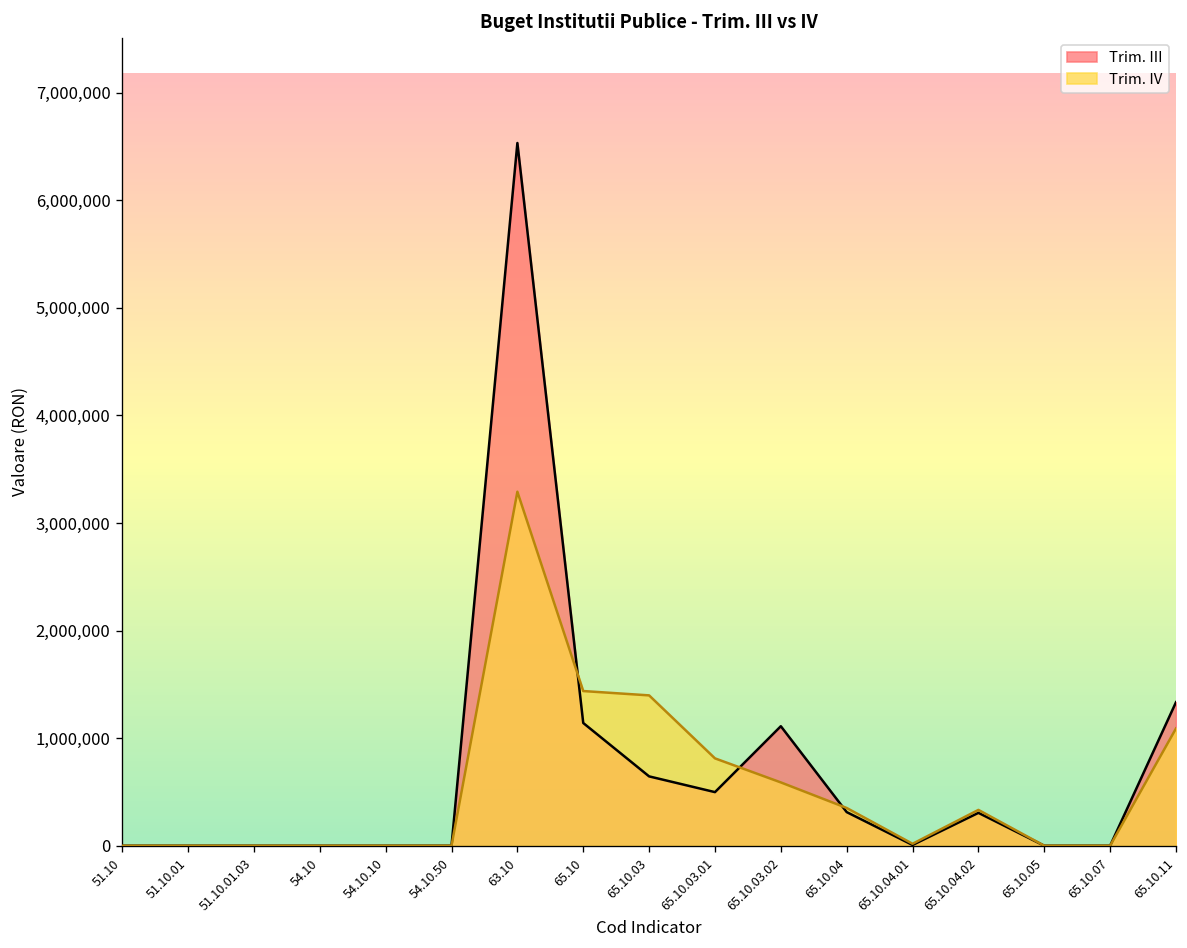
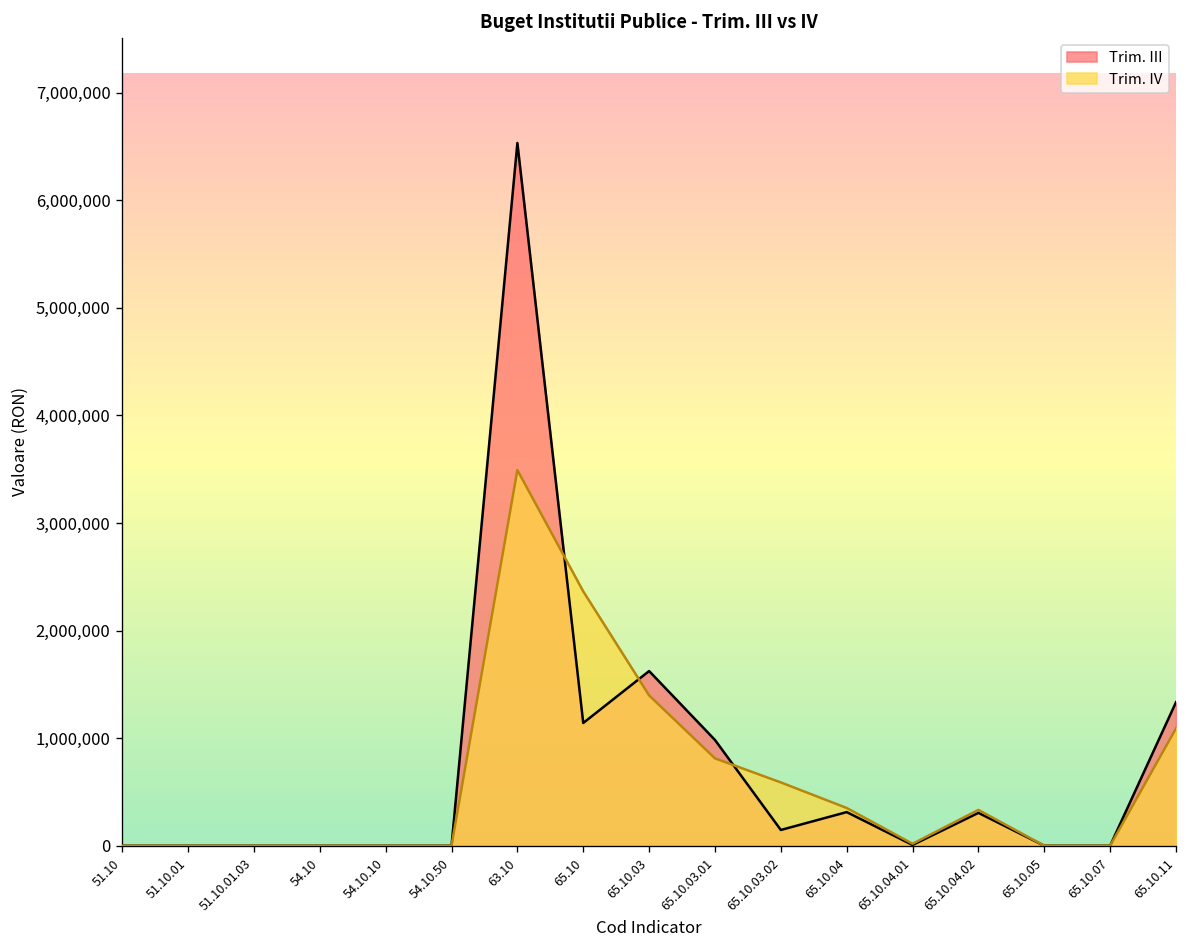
  {
    "Trim. III": {
      "63.10": "6,500,000",
      "65.10": "1,100,000",
-     "65.10.03": "600,000",
-     "65.10.03.01": "500,000",
-     "65.10.03.02": "1,100,000",
+     "65.10.03": "1,600,000",
+     "65.10.03.01": "1,000,000",
+     "65.10.03.02": "100,000",
      "65.10.04": "300,000",
      "65.10.11": "1,300,000"
    },
    "Trim. IV": {
-     "63.10": "3,300,000",
-     "65.10": "1,400,000",
+     "63.10": "3,500,000",
+     "65.10": "2,400,000",
      "65.10.03": "1,400,000",
      "65.10.03.01": "800,000",
      "65.10.03.02": "600,000",
      "65.10.04": "400,000",
      "65.10.11": "1,100,000"
    }
  }
